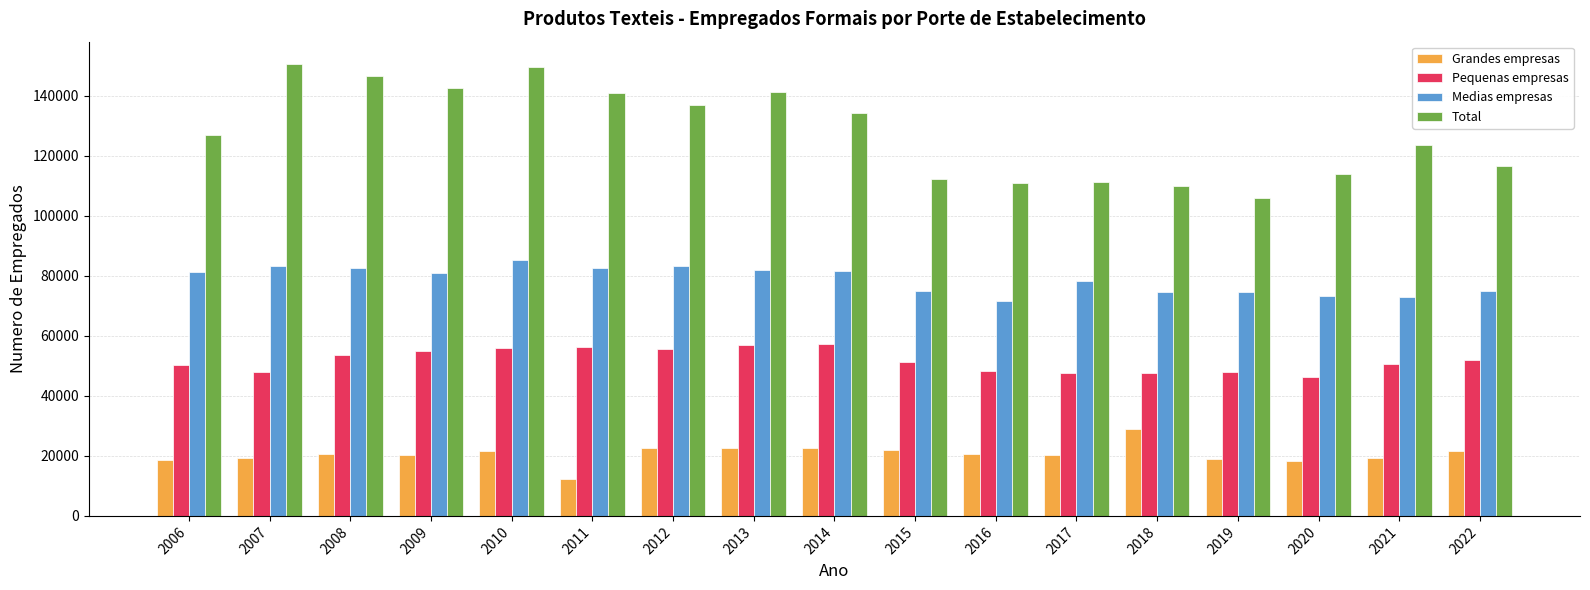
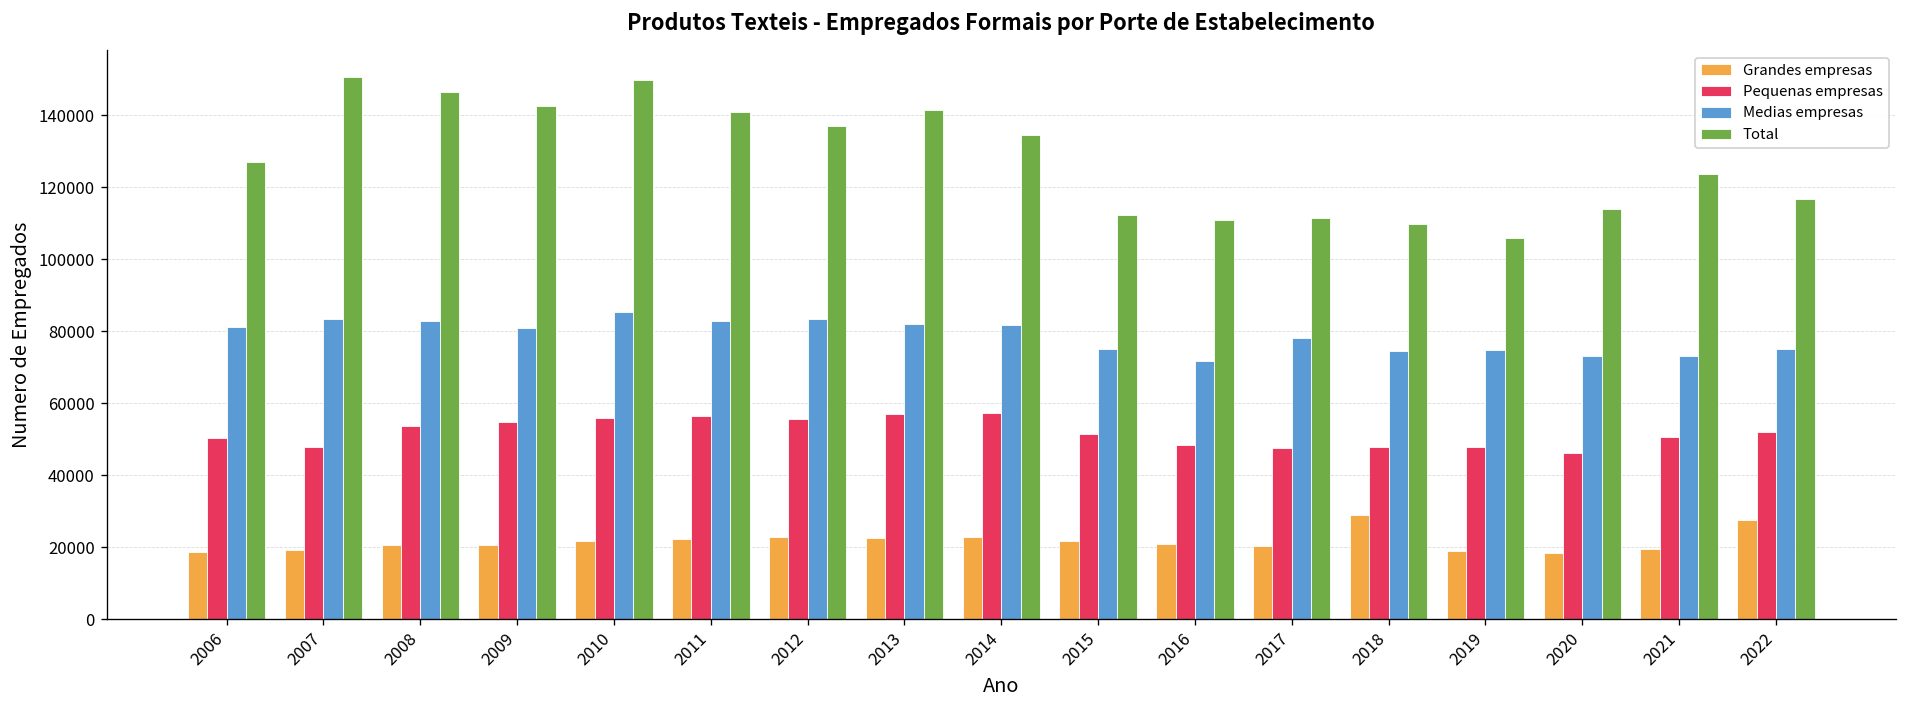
  {
    "Grandes empresas": {
      "2006": 19000,
      "2007": 19000,
      "2008": 20000,
      "2009": 20000,
      "2010": 22000,
-     "2011": 12000,
+     "2011": 22000,
      "2012": 23000,
      "2013": 23000,
      "2014": 23000,
      "2015": 22000,
      "2016": 21000,
      "2017": 20000,
      "2018": 29000,
      "2019": 19000,
      "2020": 18000,
      "2021": 19000,
-     "2022": 22000
+     "2022": 28000
    },
    "Pequenas empresas": {
      "2006": 50000,
      "2007": 48000,
      "2008": 54000,
      "2009": 55000,
      "2010": 56000,
      "2011": 56000,
      "2012": 56000,
      "2013": 57000,
      "2014": 57000,
      "2015": 51000,
      "2016": 48000,
      "2017": 48000,
      "2018": 48000,
      "2019": 48000,
      "2020": 46000,
      "2021": 51000,
      "2022": 52000
    },
    "Medias empresas": {
      "2006": 81000,
      "2007": 83000,
      "2008": 83000,
      "2009": 81000,
      "2010": 85000,
      "2011": 83000,
      "2012": 83000,
      "2013": 82000,
      "2014": 82000,
      "2015": 75000,
      "2016": 72000,
      "2017": 78000,
      "2018": 75000,
      "2019": 75000,
      "2020": 73000,
      "2021": 73000,
      "2022": 75000
    },
    "Total": {
      "2006": 127000,
      "2007": 151000,
      "2008": 147000,
      "2009": 143000,
      "2010": 150000,
      "2011": 141000,
      "2012": 137000,
      "2013": 141000,
      "2014": 134000,
      "2015": 112000,
      "2016": 111000,
      "2017": 111000,
      "2018": 110000,
      "2019": 106000,
      "2020": 114000,
      "2021": 124000,
      "2022": 117000
    }
  }
